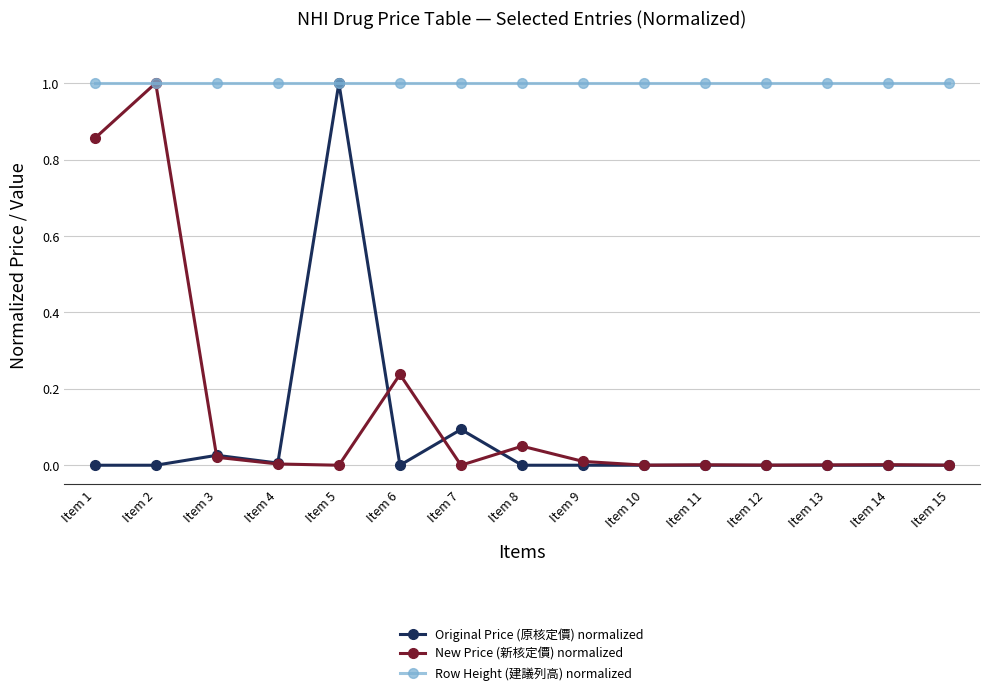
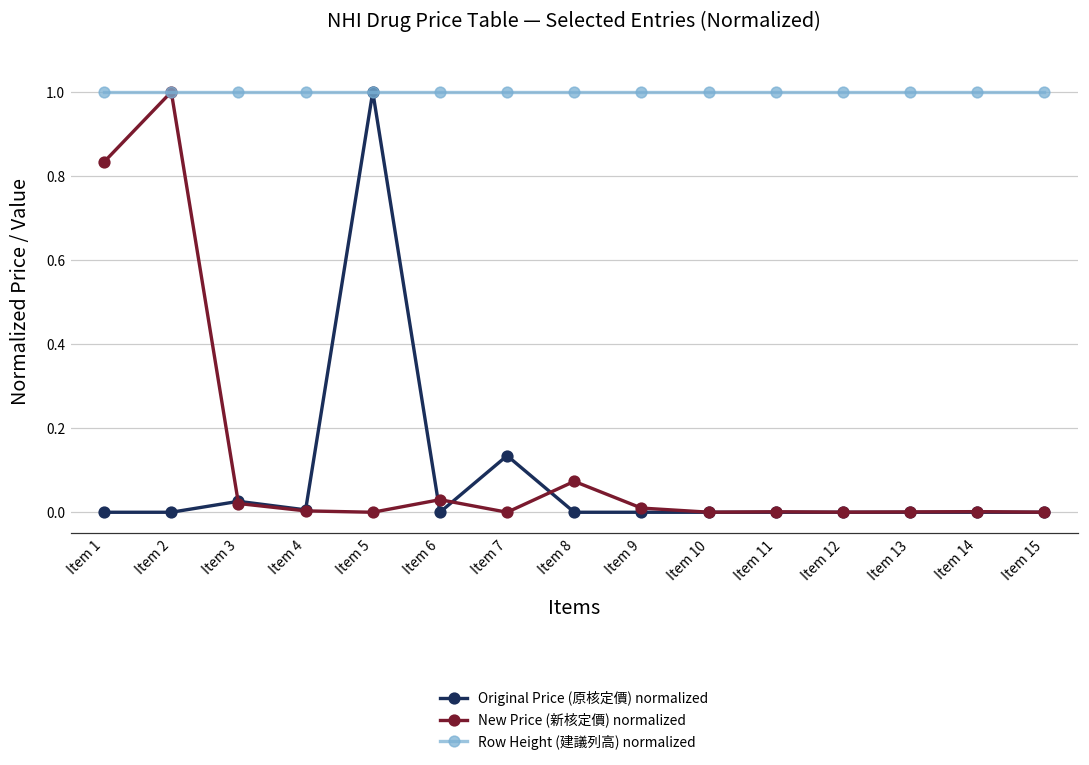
  {
    "Original Price (原核定價) normalized": {
      "Item 1": 0.00,
      "Item 2": 0.00,
      "Item 6": 0.00,
-     "Item 7": 0.09,
+     "Item 7": 0.13,
      "Item 8": 0.00,
      "Item 9": 0.00
    },
    "New Price (新核定價) normalized": {
-     "Item 1": 0.86,
+     "Item 1": 0.83,
      "Item 5": 0.00,
-     "Item 6": 0.24,
+     "Item 6": 0.03,
      "Item 7": 0.00,
-     "Item 8": 0.05,
+     "Item 8": 0.07,
      "Item 9": 0.01
    },
    "Row Height (建議列高) normalized": {
      "Item 1": 1.00,
      "Item 3": 1.00,
      "Item 4": 1.00,
      "Item 6": 1.00,
      "Item 7": 1.00,
      "Item 8": 1.00,
      "Item 9": 1.00,
      "Item 10": 1.00,
      "Item 11": 1.00,
      "Item 12": 1.00,
      "Item 13": 1.00,
      "Item 14": 1.00,
      "Item 15": 1.00
    }
  }
